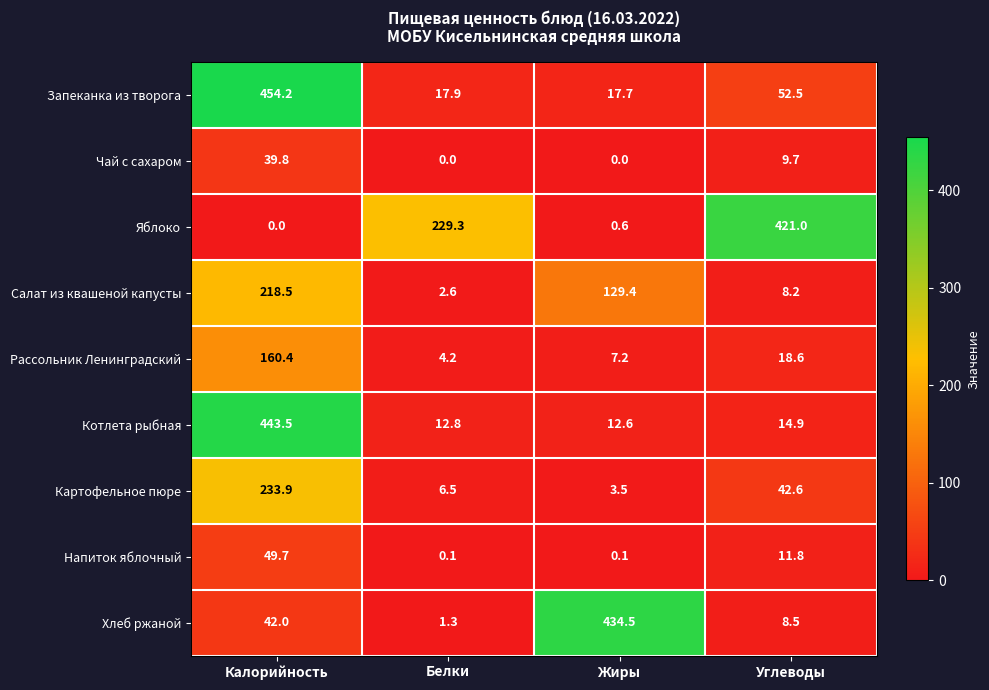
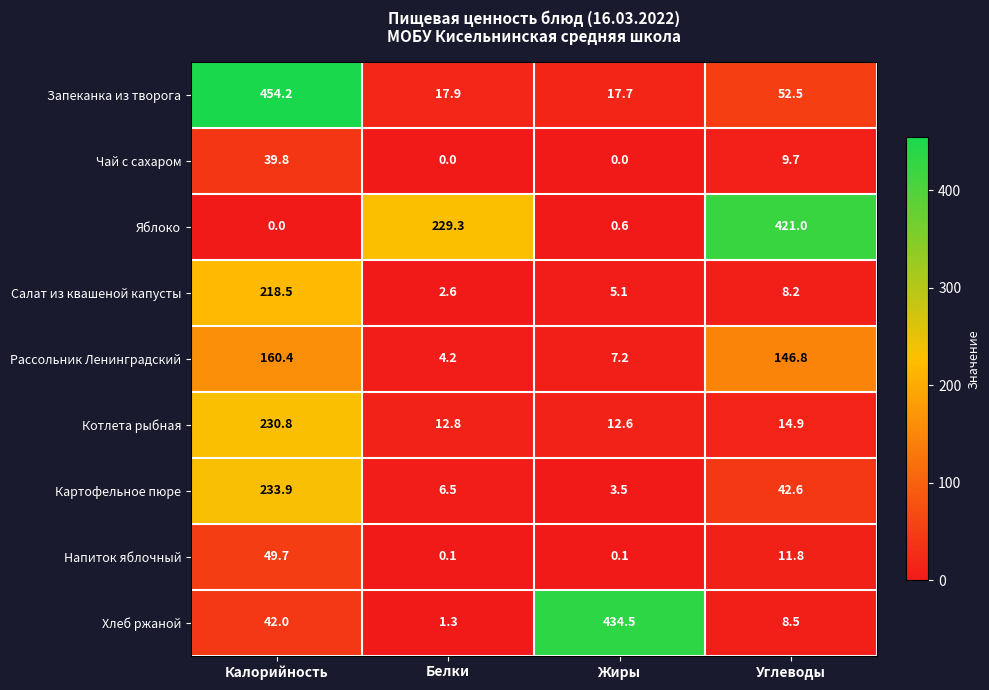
  {
    "Запеканка из творога": {
      "Калорийность": 454.2,
      "Белки": 17.9,
      "Жиры": 17.7,
      "Углеводы": 52.5
    },
    "Чай с сахаром": {
      "Калорийность": 39.8,
      "Белки": 0.0,
      "Жиры": 0.0,
      "Углеводы": 9.7
    },
    "Яблоко": {
      "Калорийность": 0.0,
      "Белки": 229.3,
      "Жиры": 0.6,
      "Углеводы": 421.0
    },
    "Салат из квашеной капусты": {
      "Калорийность": 218.5,
      "Белки": 2.6,
-     "Жиры": 129.4,
+     "Жиры": 5.1,
      "Углеводы": 8.2
    },
    "Рассольник Ленинградский": {
      "Калорийность": 160.4,
      "Белки": 4.2,
      "Жиры": 7.2,
-     "Углеводы": 18.6
+     "Углеводы": 146.8
    },
    "Котлета рыбная": {
-     "Калорийность": 443.5,
+     "Калорийность": 230.8,
      "Белки": 12.8,
      "Жиры": 12.6,
      "Углеводы": 14.9
    },
    "Картофельное пюре": {
      "Калорийность": 233.9,
      "Белки": 6.5,
      "Жиры": 3.5,
      "Углеводы": 42.6
    },
    "Напиток яблочный": {
      "Калорийность": 49.7,
      "Белки": 0.1,
      "Жиры": 0.1,
      "Углеводы": 11.8
    },
    "Хлеб ржаной": {
      "Калорийность": 42.0,
      "Белки": 1.3,
      "Жиры": 434.5,
      "Углеводы": 8.5
    }
  }
